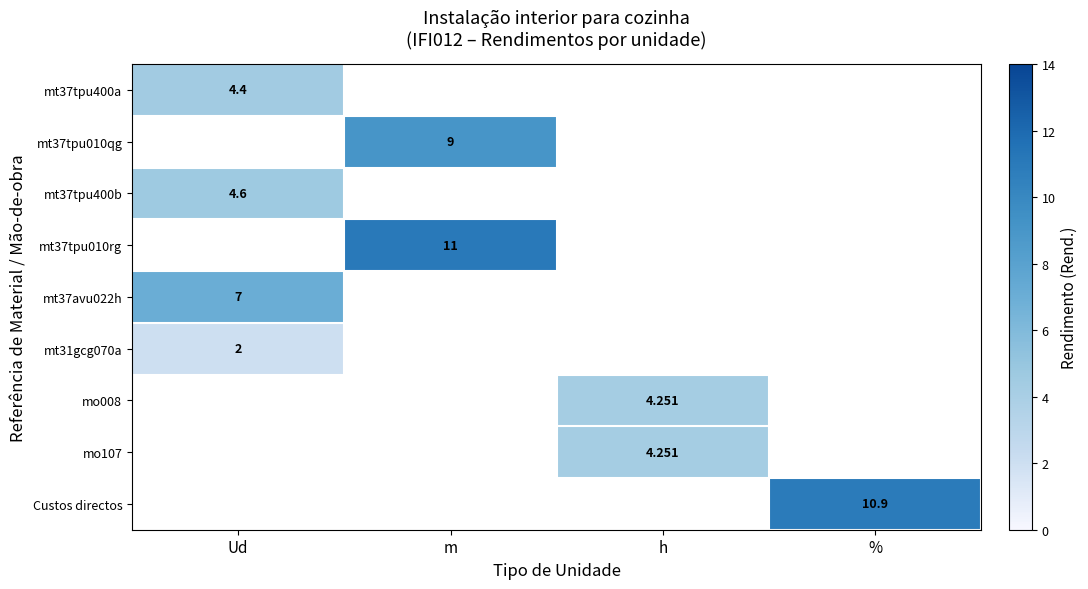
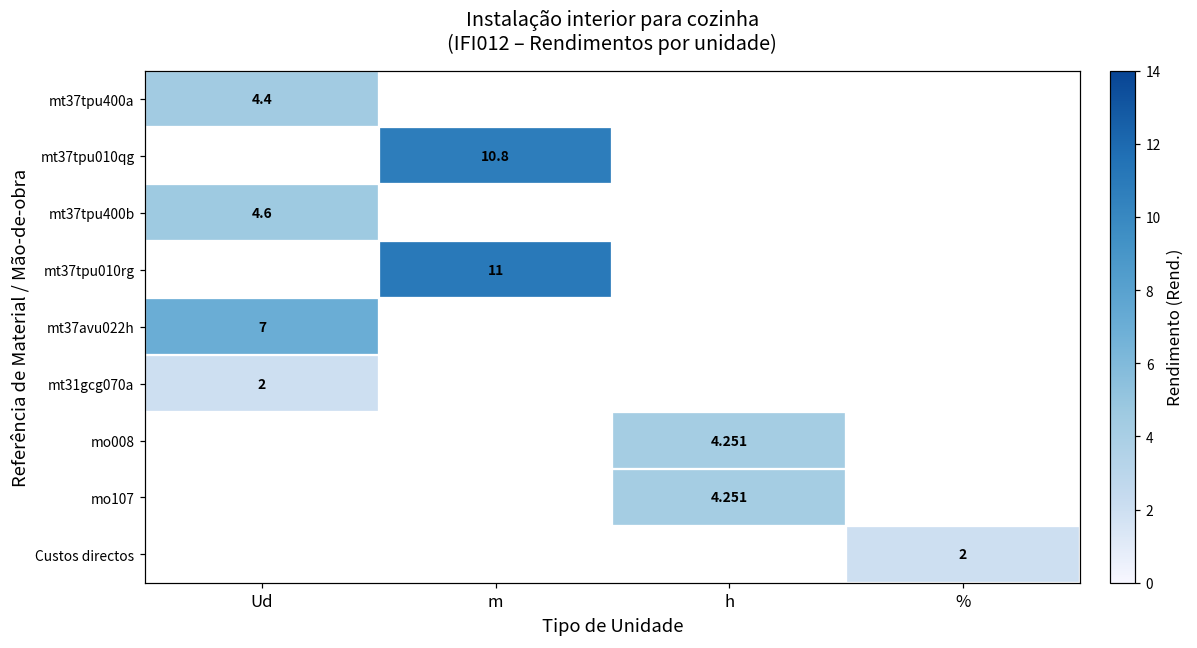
  {
    "mt37tpu400a": {
      "Ud": 4.4
    },
    "mt37tpu010qg": {
-     "m": 9
+     "m": 10.8
    },
    "mt37tpu400b": {
      "Ud": 4.6
    },
    "mt37tpu010rg": {
      "m": 11
    },
    "mt37avu022h": {
      "Ud": 7
    },
    "mt31gcg070a": {
      "Ud": 2
    },
    "mo008": {
      "h": 4.251
    },
    "mo107": {
      "h": 4.251
    },
    "Custos directos": {
-     "%": 10.9
+     "%": 2
    }
  }
